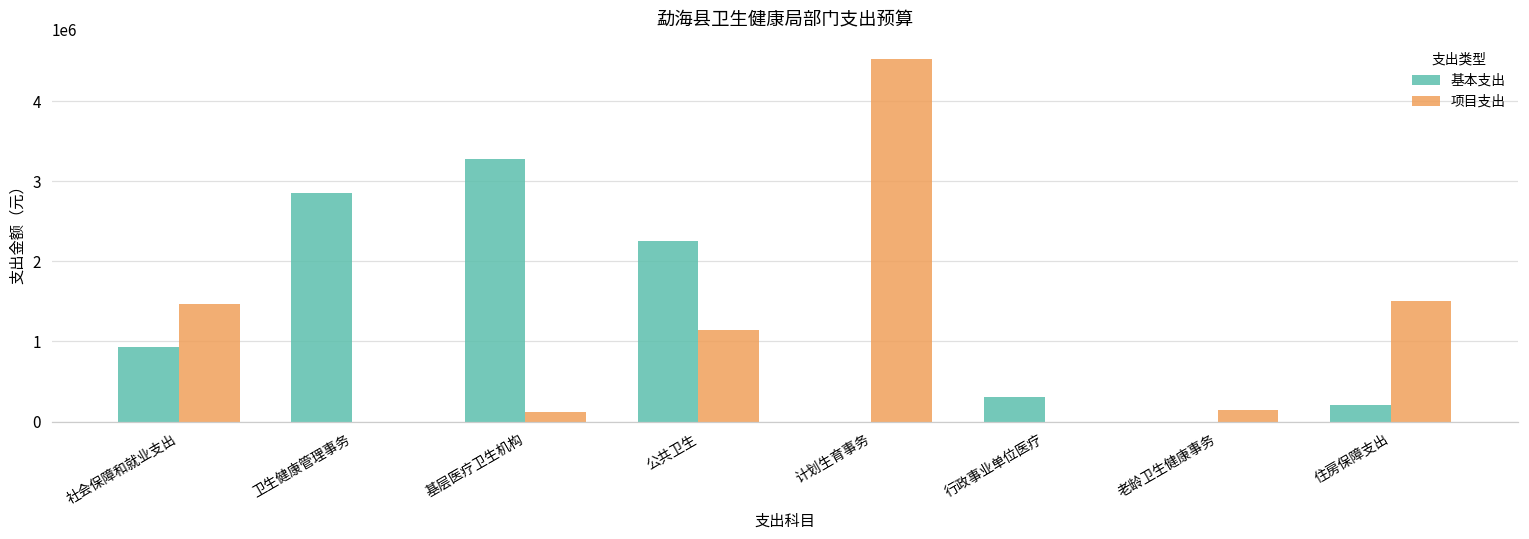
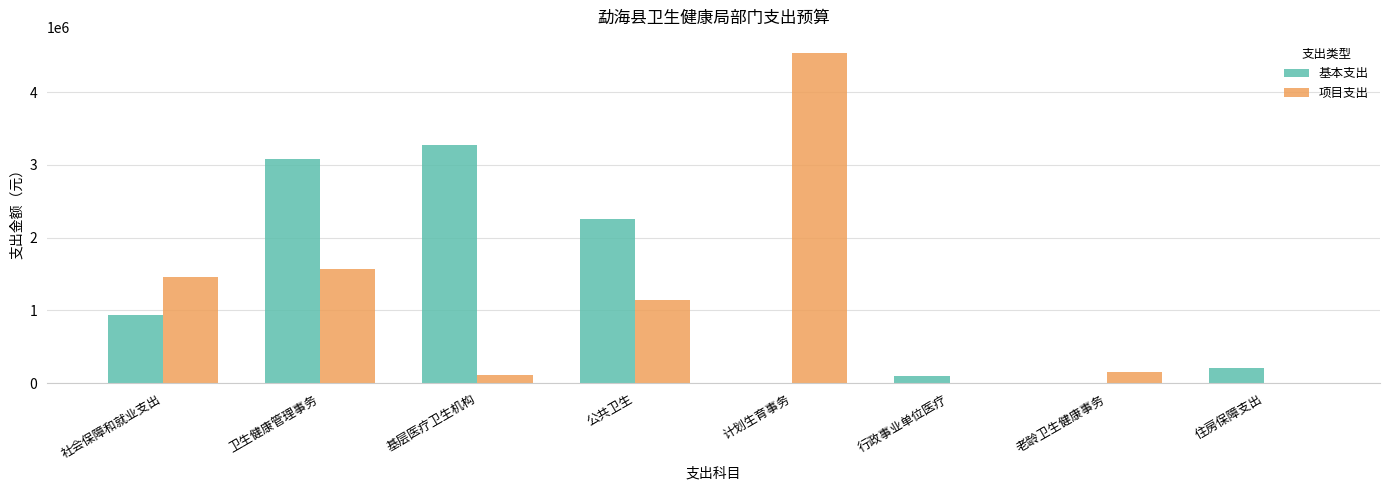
  {
    "基本支出": {
      "社会保障和就业支出": 900000,
-     "卫生健康管理事务": 2900000,
+     "卫生健康管理事务": 3100000,
      "基层医疗卫生机构": 3300000,
      "公共卫生": 2300000,
      "计划生育事务": 0,
-     "行政事业单位医疗": 300000,
+     "行政事业单位医疗": 100000,
      "老龄卫生健康事务": 0,
      "住房保障支出": 200000
    },
    "项目支出": {
      "社会保障和就业支出": 1500000,
-     "卫生健康管理事务": 0,
+     "卫生健康管理事务": 1600000,
      "基层医疗卫生机构": 100000,
      "公共卫生": 1100000,
      "计划生育事务": 4500000,
      "行政事业单位医疗": 0,
      "老龄卫生健康事务": 200000,
-     "住房保障支出": 1500000
+     "住房保障支出": 0
    }
  }
